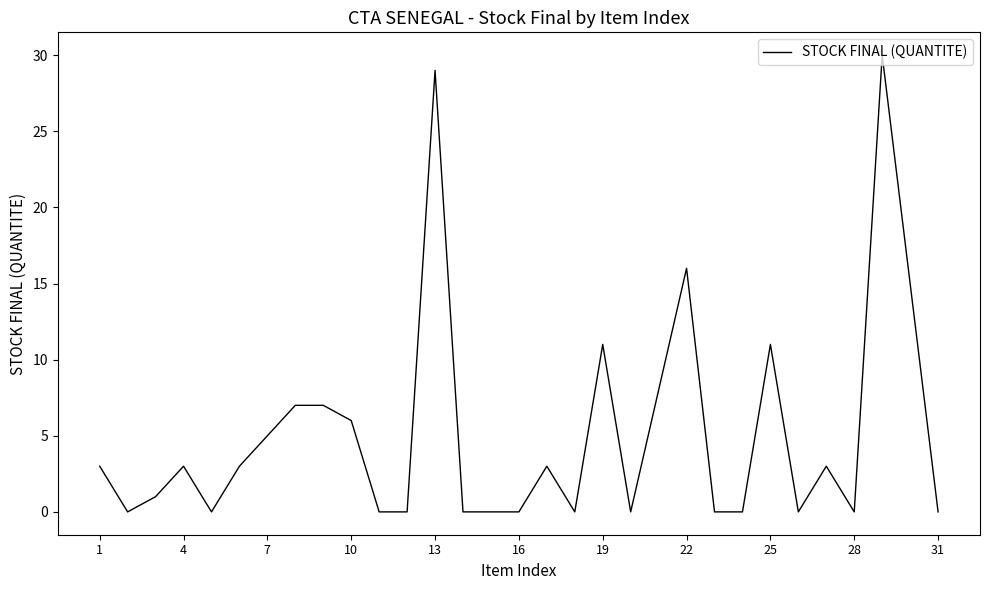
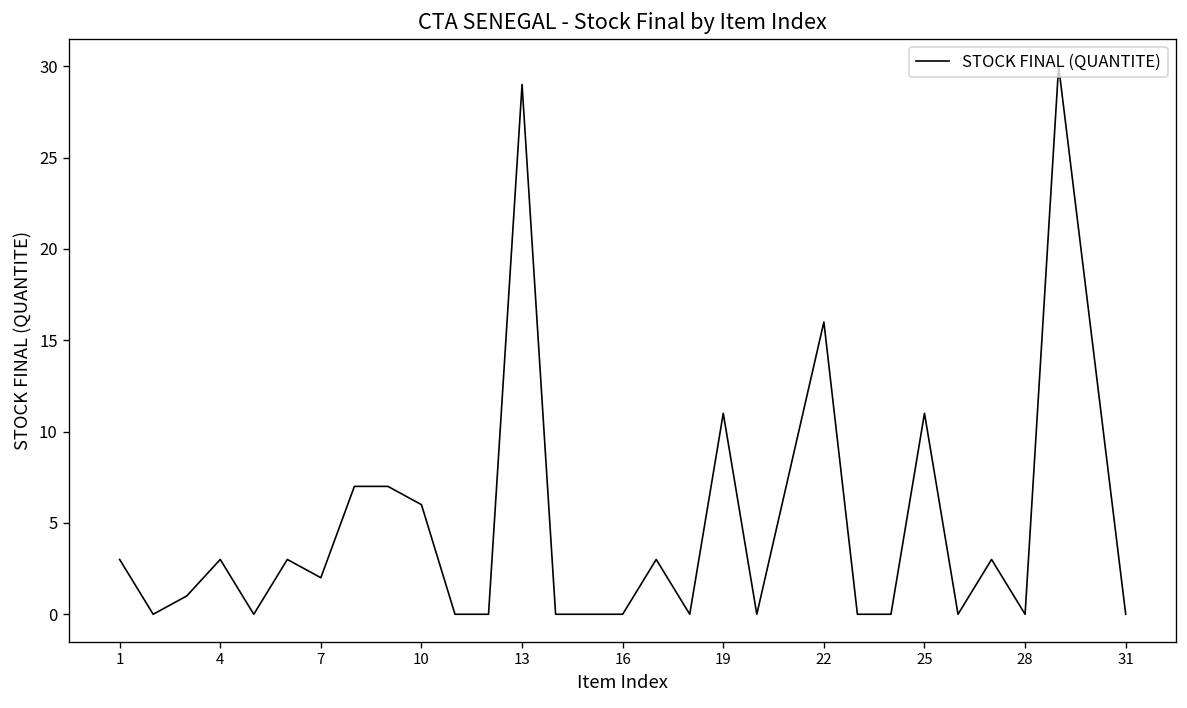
  {
    "1": 3,
    "4": 3,
-   "7": 5,
+   "7": 2,
    "10": 6,
    "13": 29,
    "16": 0,
    "19": 11,
    "22": 16,
    "25": 11,
    "28": 0,
    "31": 0
  }
